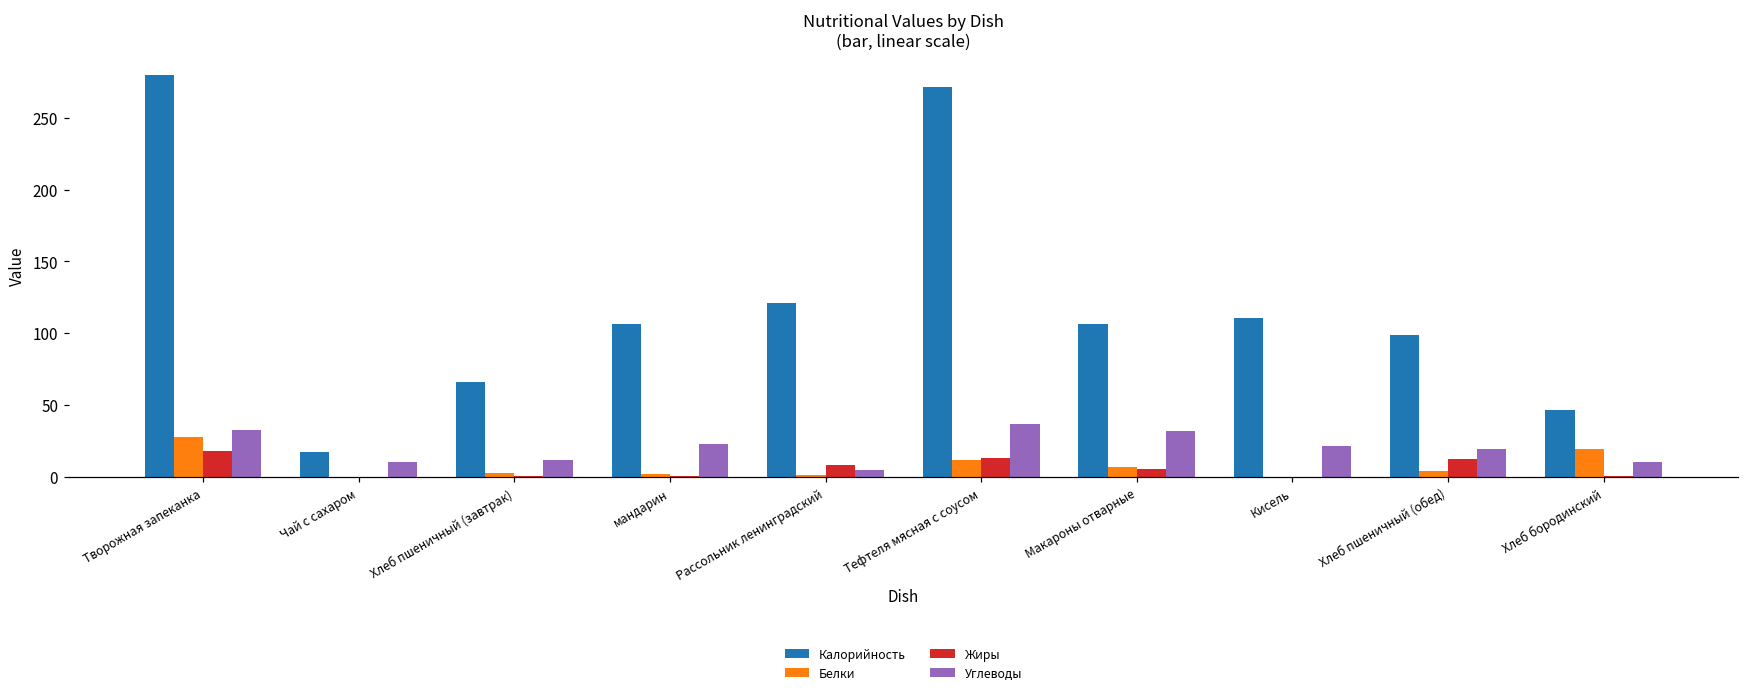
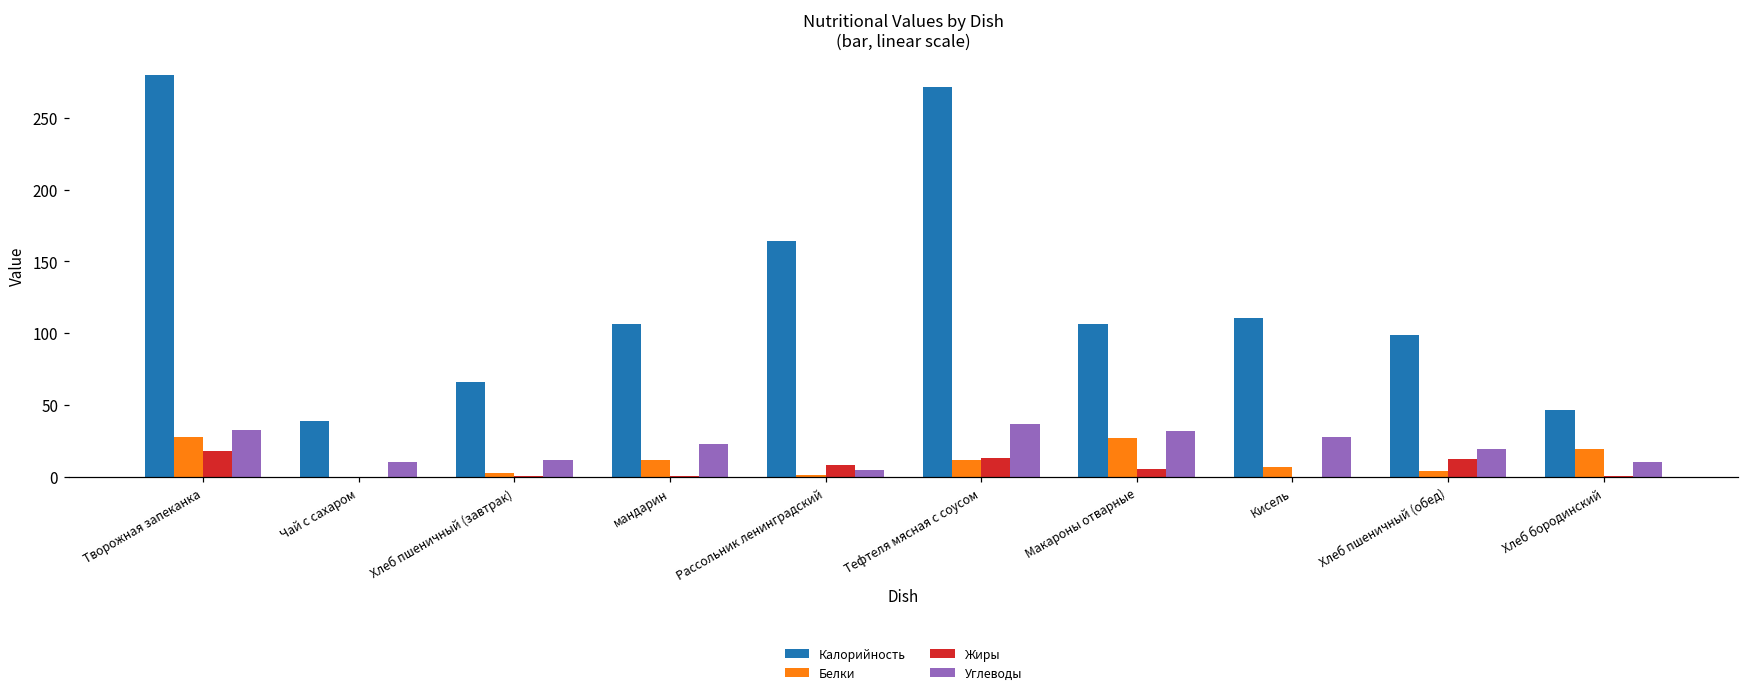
  {
    "Калорийность": {
      "Творожная запеканка": 280,
-     "Чай с сахаром": 17,
+     "Чай с сахаром": 39,
      "Хлеб пшеничный (завтрак)": 66,
      "мандарин": 106,
-     "Рассольник ленинградский": 121,
+     "Рассольник ленинградский": 164,
      "Тефтеля мясная с соусом": 272,
      "Макароны отварные": 106,
      "Кисель": 111,
      "Хлеб пшеничный (обед)": 99,
      "Хлеб бородинский": 46
    },
    "Белки": {
      "Творожная запеканка": 28,
      "Чай с сахаром": 0,
      "Хлеб пшеничный (завтрак)": 2,
-     "мандарин": 2,
+     "мандарин": 12,
      "Тефтеля мясная с соусом": 12,
-     "Макароны отварные": 7,
-     "Кисель": 0,
+     "Макароны отварные": 27,
+     "Кисель": 7,
      "Хлеб пшеничный (обед)": 4,
      "Хлеб бородинский": 19
    },
    "Жиры": {
      "Творожная запеканка": 18,
      "Чай с сахаром": 0,
      "Рассольник ленинградский": 8,
      "Тефтеля мясная с соусом": 13,
      "Макароны отварные": 5,
      "Кисель": 0,
      "Хлеб пшеничный (обед)": 13
    },
    "Углеводы": {
      "Творожная запеканка": 32,
      "Чай с сахаром": 10,
      "Хлеб пшеничный (завтрак)": 12,
      "мандарин": 23,
      "Рассольник ленинградский": 5,
      "Тефтеля мясная с соусом": 36,
      "Макароны отварные": 32,
-     "Кисель": 21,
+     "Кисель": 28,
      "Хлеб пшеничный (обед)": 19,
      "Хлеб бородинский": 10
    }
  }
